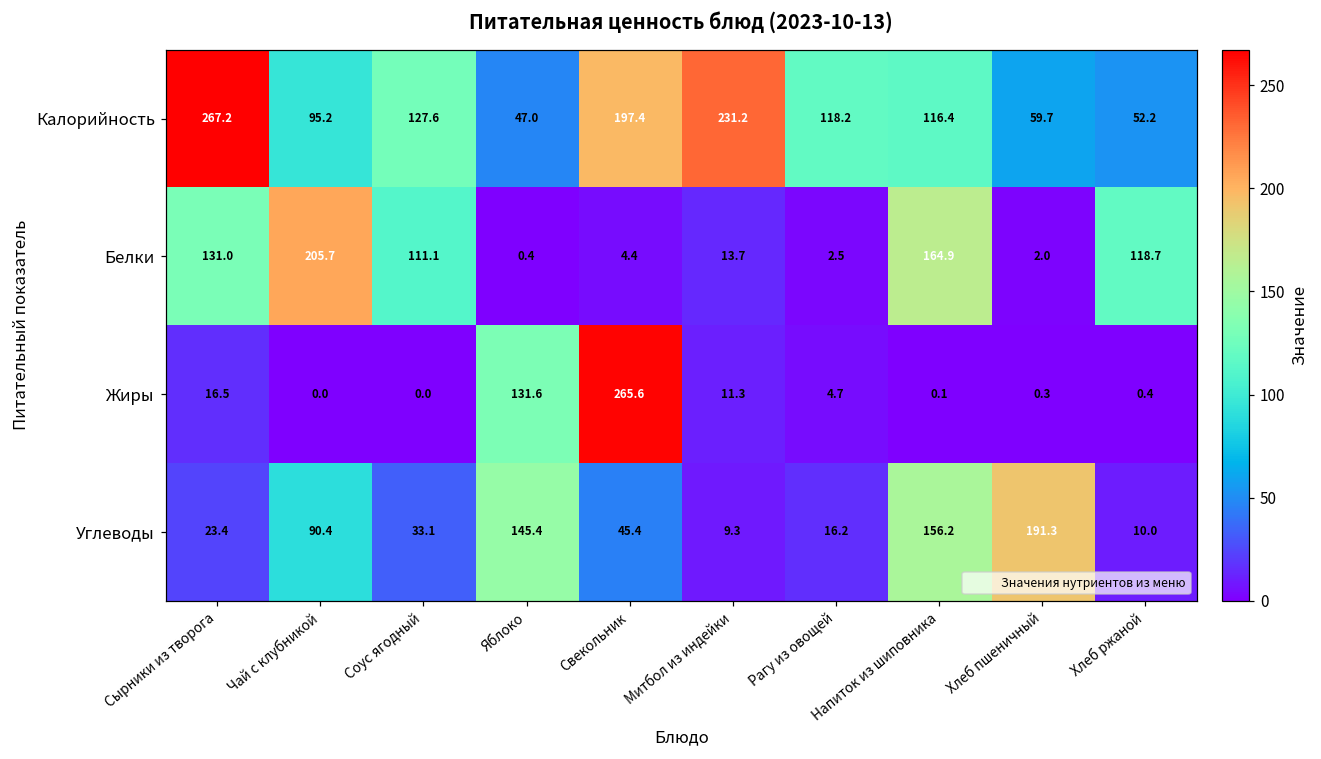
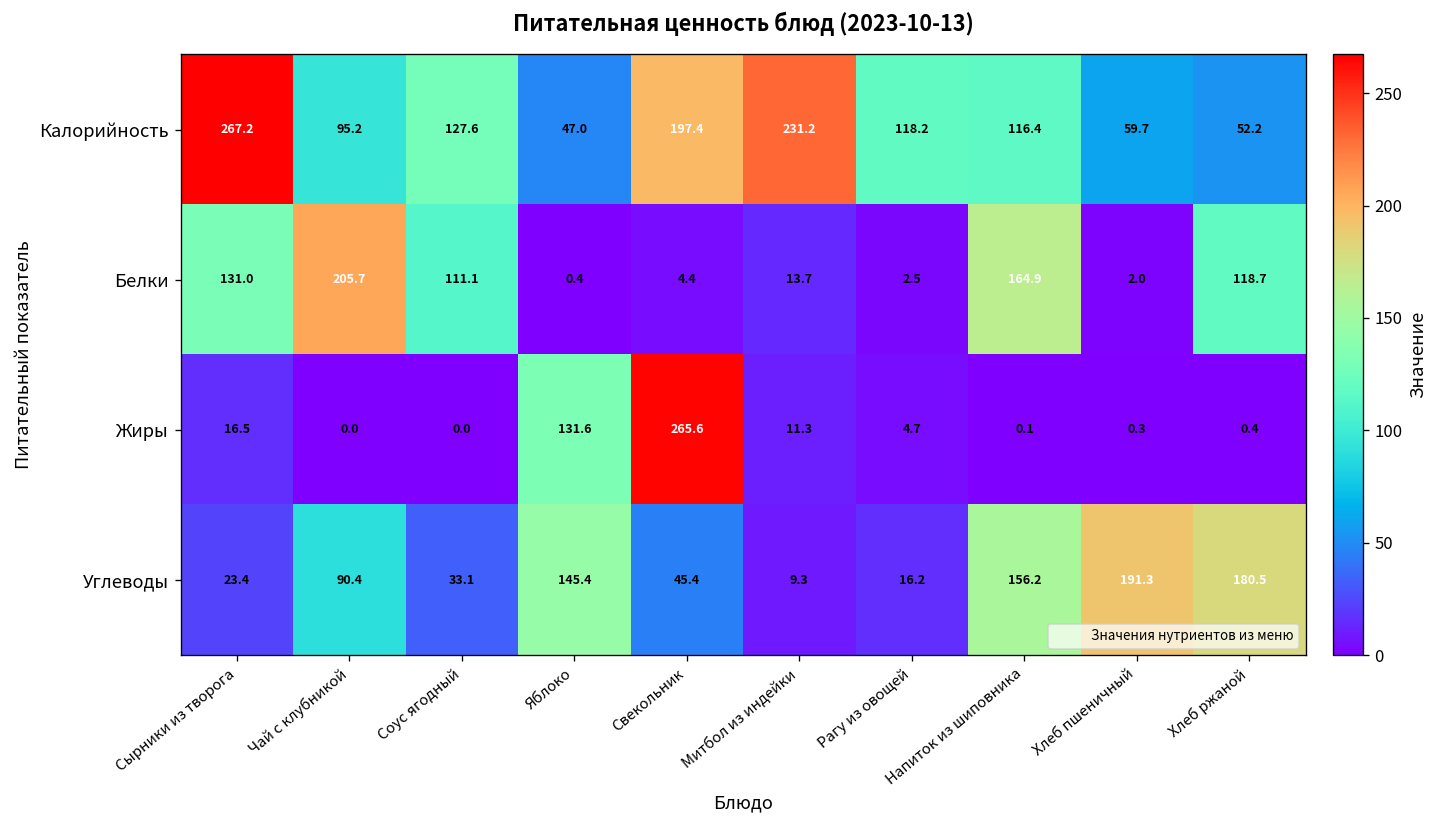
  {
    "Калорийность": {
      "Сырники из творога": 267.2,
      "Чай с клубникой": 95.2,
      "Соус ягодный": 127.6,
      "Яблоко": 47.0,
      "Свекольник": 197.4,
      "Митбол из индейки": 231.2,
      "Рагу из овощей": 118.2,
      "Напиток из шиповника": 116.4,
      "Хлеб пшеничный": 59.7,
      "Хлеб ржаной": 52.2
    },
    "Белки": {
      "Сырники из творога": 131.0,
      "Чай с клубникой": 205.7,
      "Соус ягодный": 111.1,
      "Яблоко": 0.4,
      "Свекольник": 4.4,
      "Митбол из индейки": 13.7,
      "Рагу из овощей": 2.5,
      "Напиток из шиповника": 164.9,
      "Хлеб пшеничный": 2.0,
      "Хлеб ржаной": 118.7
    },
    "Жиры": {
      "Сырники из творога": 16.5,
      "Чай с клубникой": 0.0,
      "Соус ягодный": 0.0,
      "Яблоко": 131.6,
      "Свекольник": 265.6,
      "Митбол из индейки": 11.3,
      "Рагу из овощей": 4.7,
      "Напиток из шиповника": 0.1,
      "Хлеб пшеничный": 0.3,
      "Хлеб ржаной": 0.4
    },
    "Углеводы": {
      "Сырники из творога": 23.4,
      "Чай с клубникой": 90.4,
      "Соус ягодный": 33.1,
      "Яблоко": 145.4,
      "Свекольник": 45.4,
      "Митбол из индейки": 9.3,
      "Рагу из овощей": 16.2,
      "Напиток из шиповника": 156.2,
      "Хлеб пшеничный": 191.3,
-     "Хлеб ржаной": 10.0
+     "Хлеб ржаной": 180.5
    }
  }
